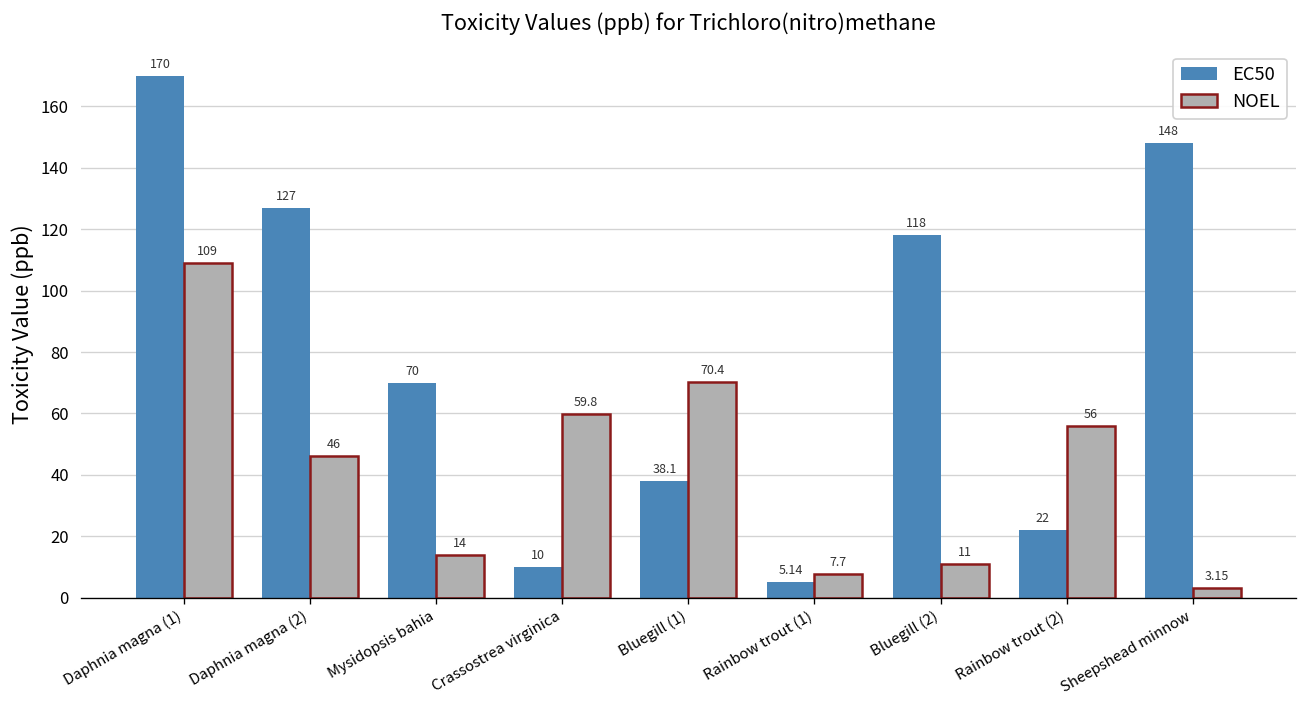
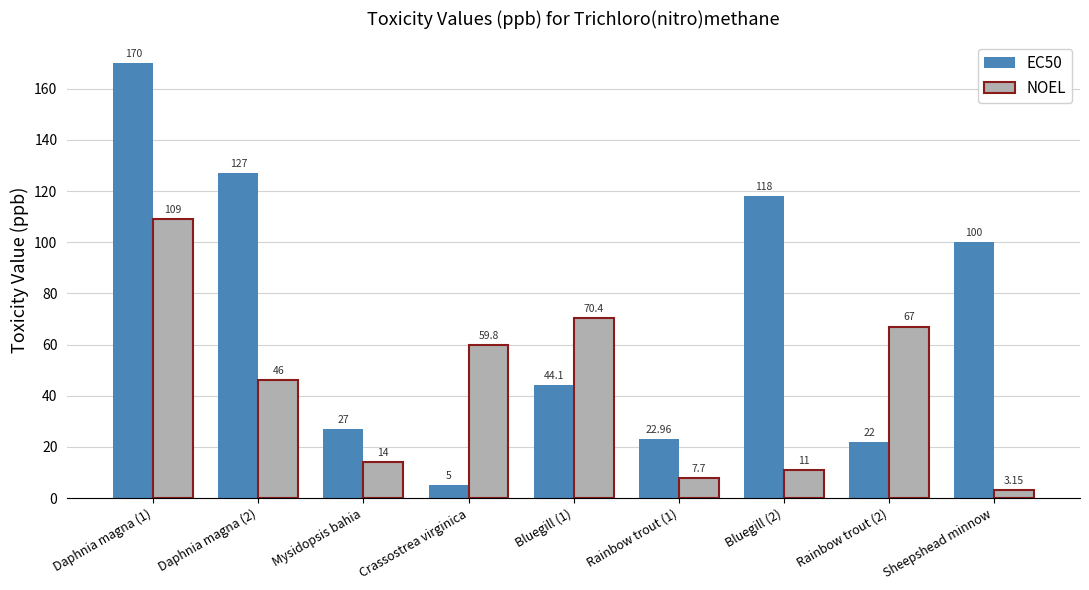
  {
    "EC50": {
      "Daphnia magna (1)": 170,
      "Daphnia magna (2)": 127,
-     "Mysidopsis bahia": 70,
-     "Crassostrea virginica": 10,
-     "Bluegill (1)": 38.1,
-     "Rainbow trout (1)": 5.14,
+     "Mysidopsis bahia": 27,
+     "Crassostrea virginica": 5,
+     "Bluegill (1)": 44.1,
+     "Rainbow trout (1)": 22.96,
      "Bluegill (2)": 118,
      "Rainbow trout (2)": 22,
-     "Sheepshead minnow": 148
+     "Sheepshead minnow": 100
    },
    "NOEL": {
      "Daphnia magna (1)": 109,
      "Daphnia magna (2)": 46,
      "Mysidopsis bahia": 14,
      "Crassostrea virginica": 59.8,
      "Bluegill (1)": 70.4,
      "Rainbow trout (1)": 7.7,
      "Bluegill (2)": 11,
-     "Rainbow trout (2)": 56,
+     "Rainbow trout (2)": 67,
      "Sheepshead minnow": 3.15
    }
  }
